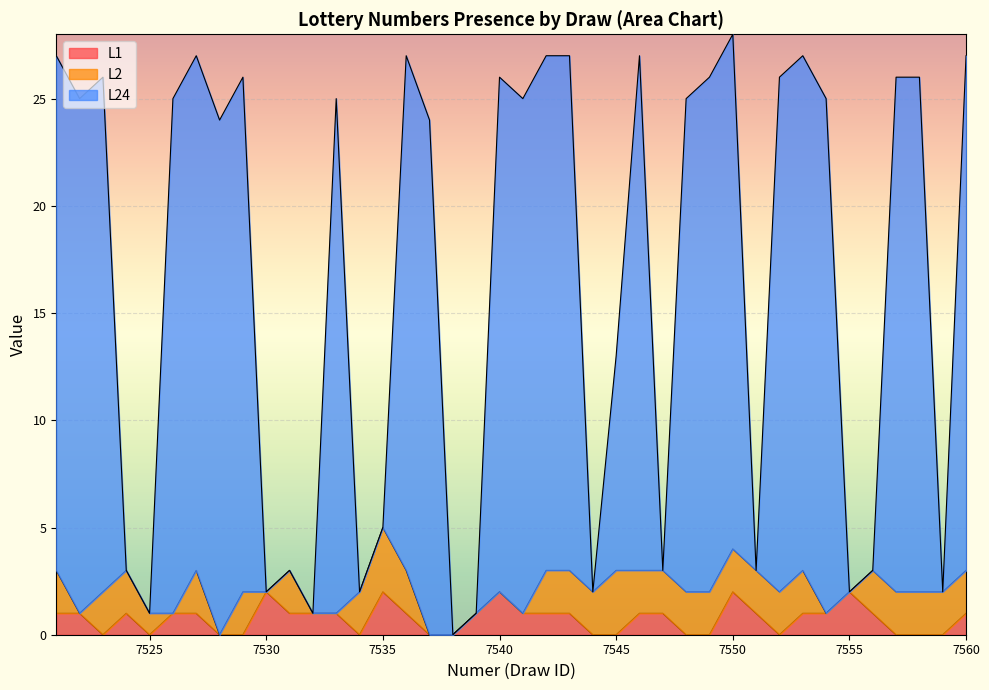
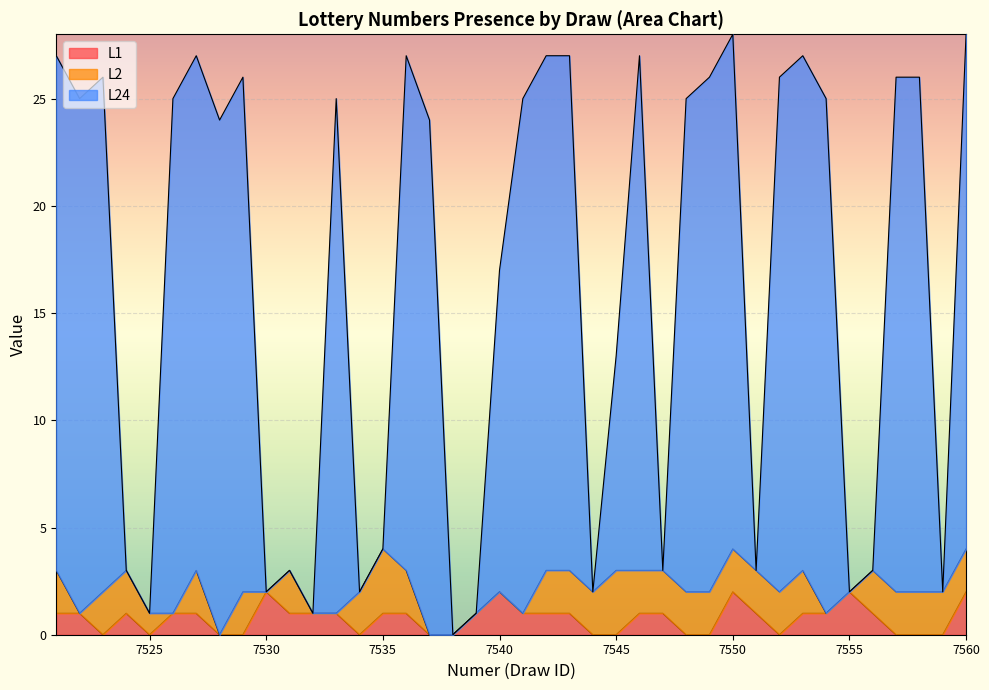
  {
    "L1": {
      "7525": 0,
-     "7535": 2,
+     "7535": 1,
      "7545": 0,
      "7550": 2,
-     "7560": 1
+     "7560": 2
    },
    "L2": {
      "7545": 3,
      "7550": 2,
      "7560": 2
    },
    "L24": {
-     "7540": 24,
+     "7540": 15,
      "7545": 10,
      "7550": 24,
      "7560": 24
    }
  }
